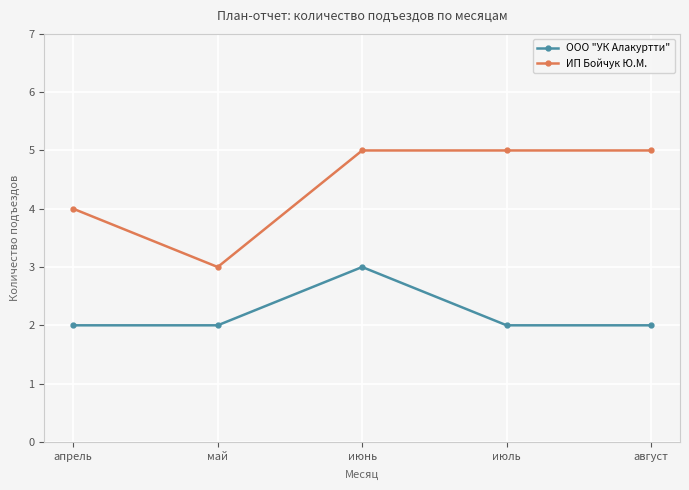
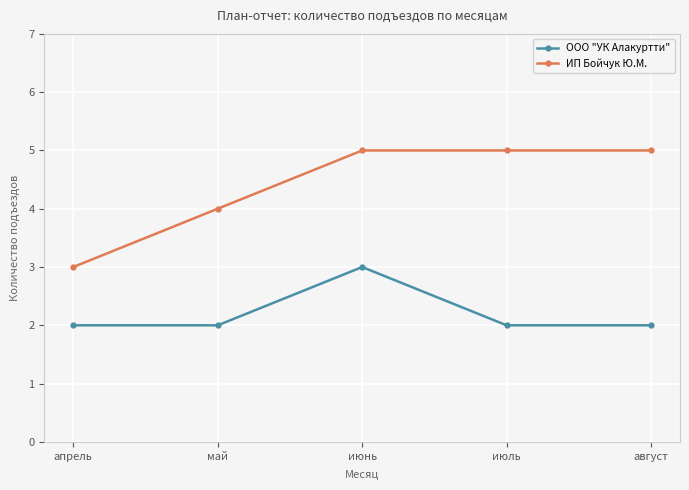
  {
    "ООО \"УК Алакуртти\"": {
      "апрель": 2,
      "май": 2,
      "июнь": 3,
      "июль": 2,
      "август": 2
    },
    "ИП Бойчук Ю.М.": {
-     "апрель": 4,
-     "май": 3,
+     "апрель": 3,
+     "май": 4,
      "июнь": 5,
      "июль": 5,
      "август": 5
    }
  }
